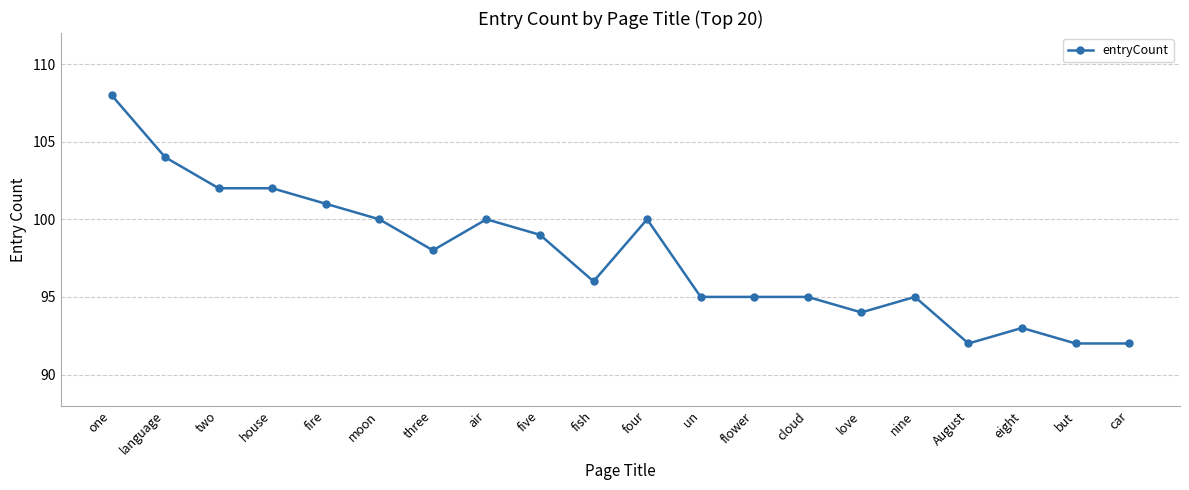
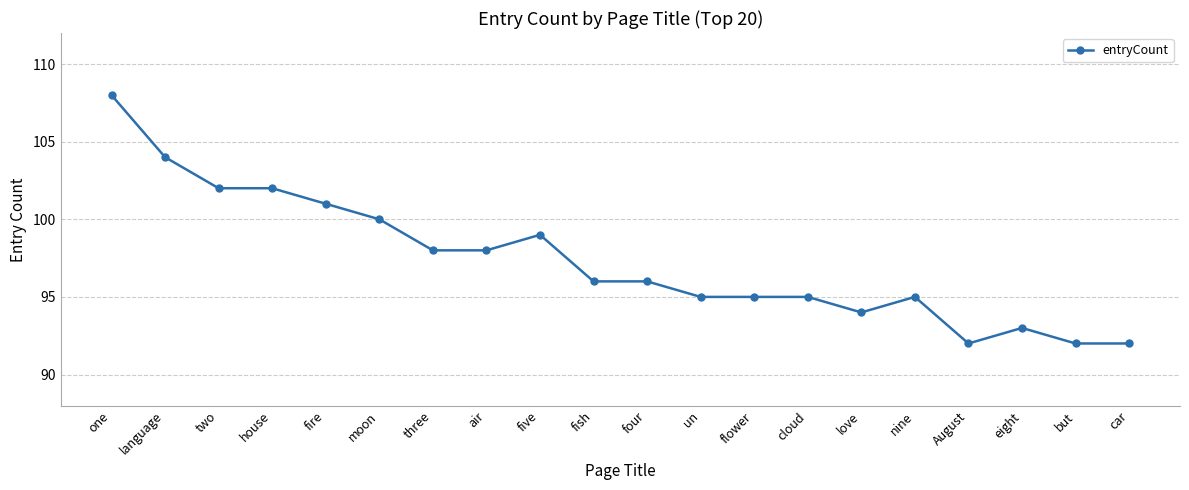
  {
    "one": 108,
    "language": 104,
    "two": 102,
    "house": 102,
    "fire": 101,
    "moon": 100,
    "three": 98,
-   "air": 100,
+   "air": 98,
    "five": 99,
    "fish": 96,
-   "four": 100,
+   "four": 96,
    "un": 95,
    "flower": 95,
    "cloud": 95,
    "love": 94,
    "nine": 95,
    "August": 92,
    "eight": 93,
    "but": 92,
    "car": 92
  }
